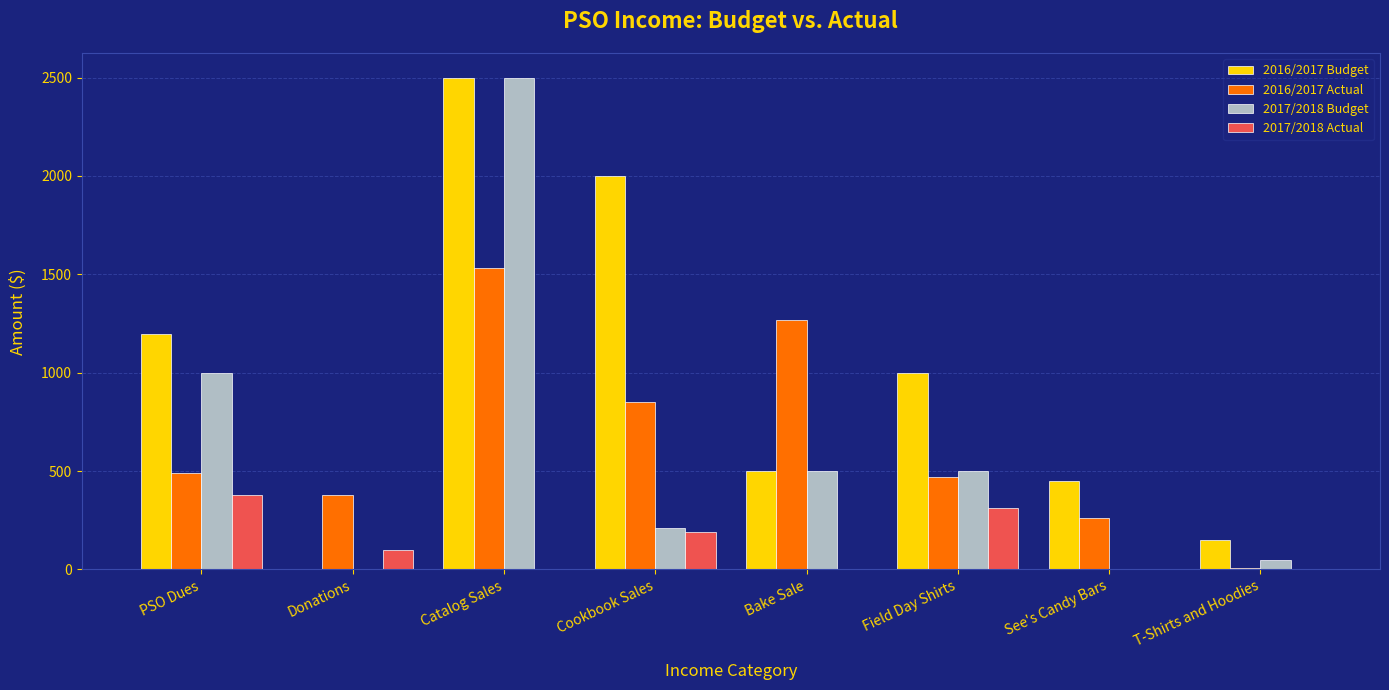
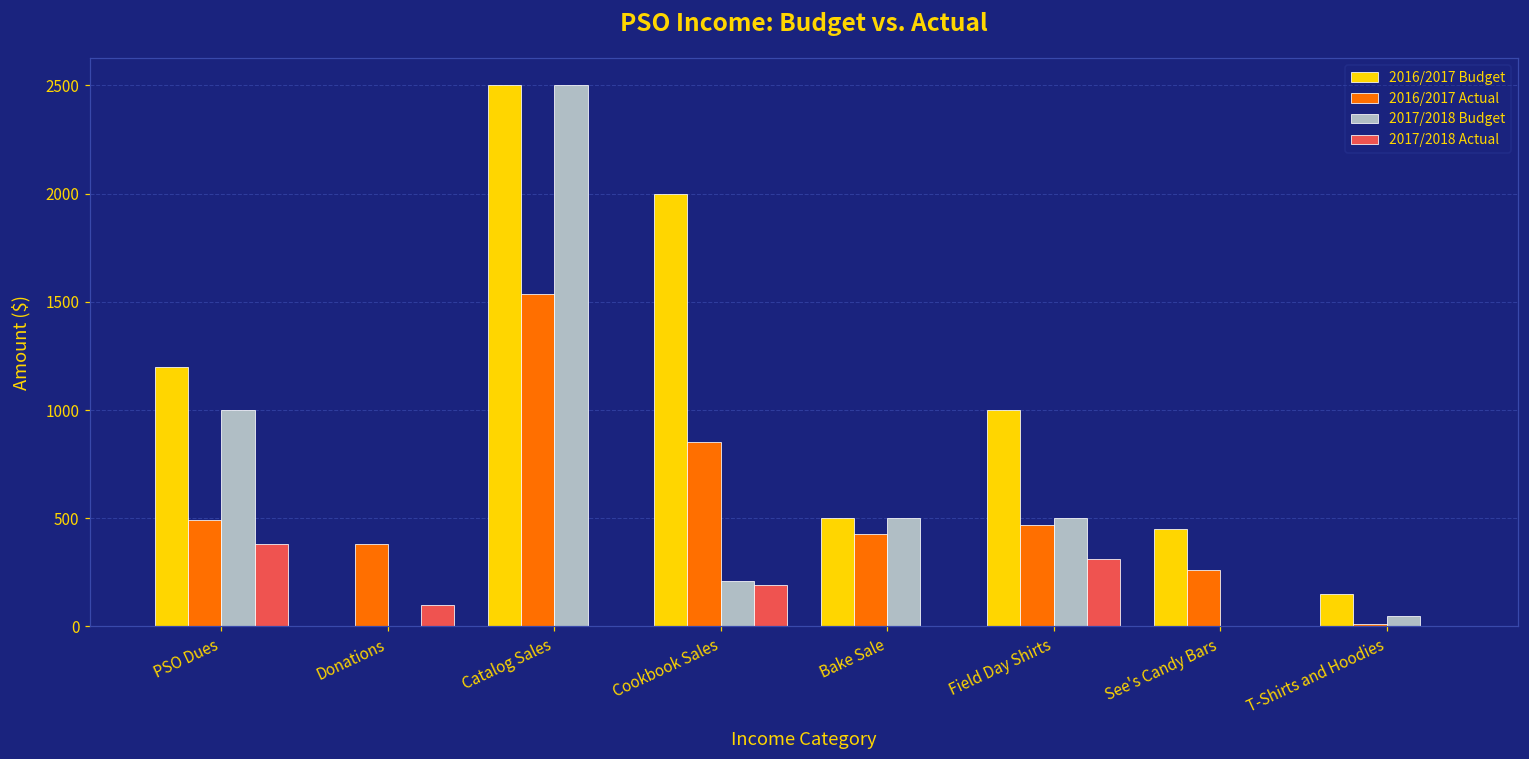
  {
    "2016/2017 Budget": {
      "PSO Dues": 1200,
      "Donations": 0,
      "Catalog Sales": 2500,
      "Cookbook Sales": 2000,
      "Bake Sale": 500,
      "Field Day Shirts": 1000,
      "See's Candy Bars": 450,
      "T-Shirts and Hoodies": 150
    },
    "2016/2017 Actual": {
      "PSO Dues": 490,
      "Donations": 380,
      "Catalog Sales": 1530,
      "Cookbook Sales": 850,
-     "Bake Sale": 1270,
+     "Bake Sale": 430,
      "Field Day Shirts": 470,
      "See's Candy Bars": 260
    },
    "2017/2018 Budget": {
      "PSO Dues": 1000,
      "Donations": 0,
      "Catalog Sales": 2500,
      "Cookbook Sales": 210,
      "Bake Sale": 500,
      "Field Day Shirts": 500,
      "See's Candy Bars": 0,
      "T-Shirts and Hoodies": 50
    },
    "2017/2018 Actual": {
      "PSO Dues": 380,
      "Donations": 100,
      "Catalog Sales": 0,
      "Cookbook Sales": 190,
      "Bake Sale": 0,
      "Field Day Shirts": 310,
      "See's Candy Bars": 0,
      "T-Shirts and Hoodies": 0
    }
  }
